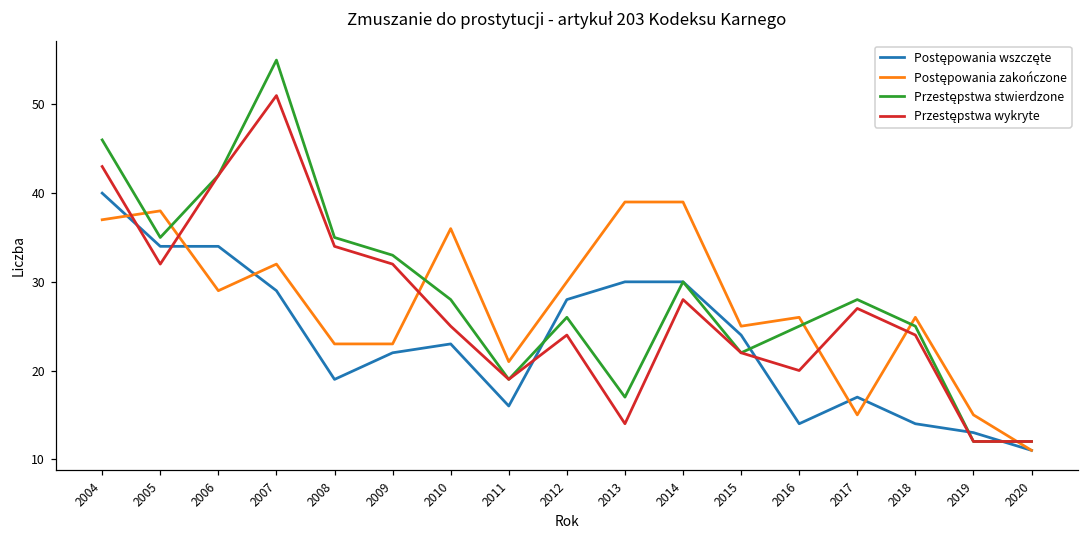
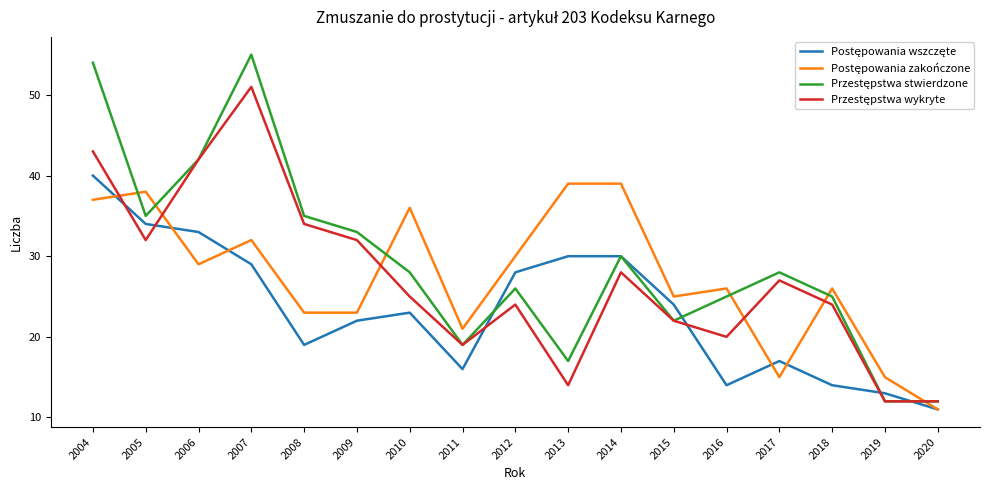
  {
    "Postępowania wszczęte": {
      "2004": 40,
      "2005": 34,
-     "2006": 34,
+     "2006": 33,
      "2007": 29,
      "2008": 19,
      "2009": 22,
      "2010": 23,
      "2011": 16,
      "2012": 28,
      "2013": 30,
      "2015": 24,
      "2016": 14,
      "2017": 17,
      "2018": 14,
      "2019": 13
    },
    "Postępowania zakończone": {
      "2004": 37,
      "2005": 38,
      "2006": 29,
      "2007": 32,
      "2008": 23,
      "2009": 23,
      "2010": 36,
      "2011": 21,
      "2012": 30,
      "2013": 39,
      "2014": 39,
      "2015": 25,
      "2016": 26,
      "2017": 15,
      "2018": 26,
      "2019": 15
    },
    "Przestępstwa stwierdzone": {
-     "2004": 46,
+     "2004": 54,
      "2005": 35,
      "2007": 55,
      "2008": 35,
      "2009": 33,
      "2010": 28,
      "2012": 26,
      "2013": 17,
      "2016": 25,
      "2017": 28,
      "2018": 25
    },
    "Przestępstwa wykryte": {
      "2004": 43,
      "2005": 32,
      "2007": 51,
      "2008": 34,
      "2009": 32,
      "2010": 25,
      "2012": 24,
      "2013": 14,
      "2014": 28,
      "2016": 20,
      "2017": 27,
      "2018": 24
    }
  }
